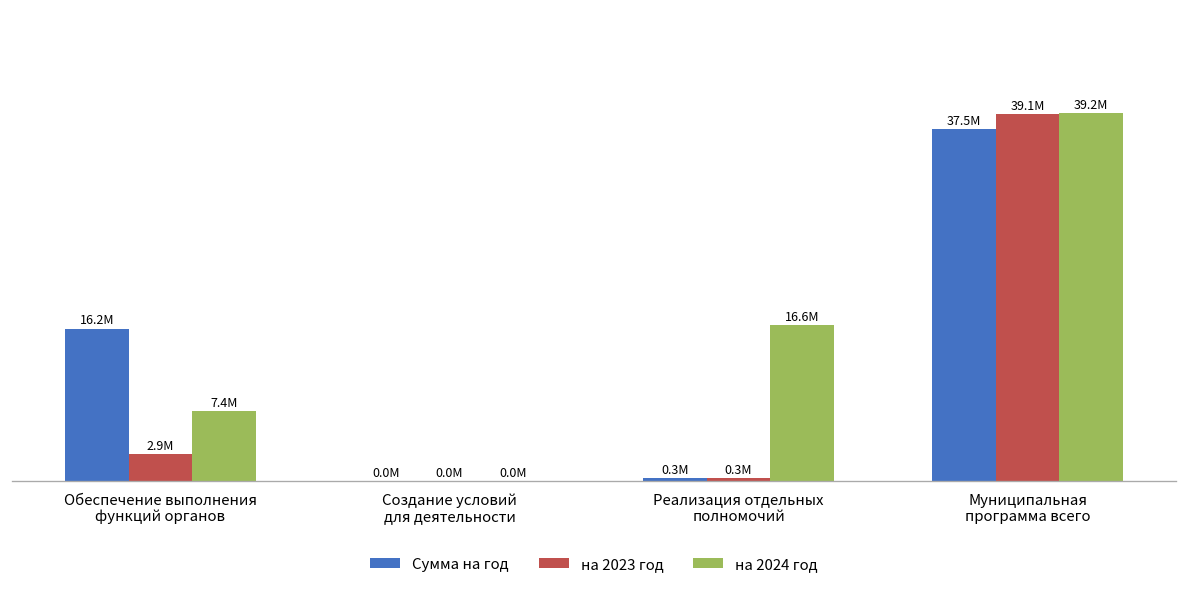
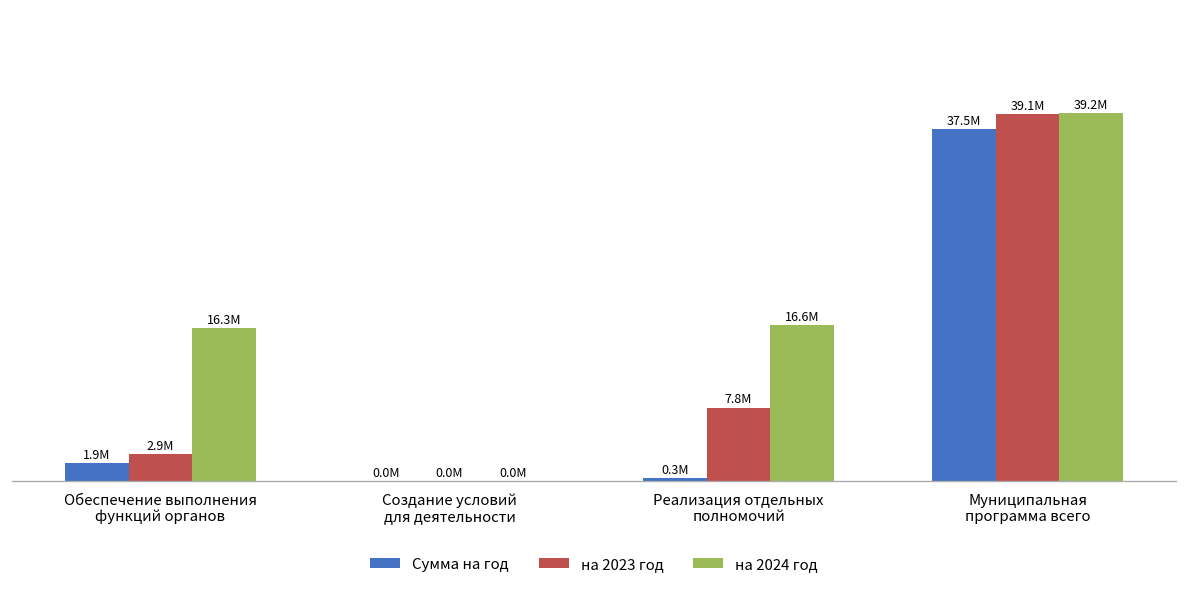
  {
    "Сумма на год": {
-     "Обеспечение выполнения функций органов": "16.2M",
+     "Обеспечение выполнения функций органов": "1.9M",
      "Реализация отдельных полномочий": "0.3M",
      "Муниципальная программа всего": "37.5M"
    },
    "на 2023 год": {
      "Обеспечение выполнения функций органов": "2.9M",
-     "Реализация отдельных полномочий": "0.3M",
+     "Реализация отдельных полномочий": "7.8M",
      "Муниципальная программа всего": "39.1M"
    },
    "на 2024 год": {
-     "Обеспечение выполнения функций органов": "7.4M",
+     "Обеспечение выполнения функций органов": "16.3M",
      "Реализация отдельных полномочий": "16.6M",
      "Муниципальная программа всего": "39.2M"
    }
  }
